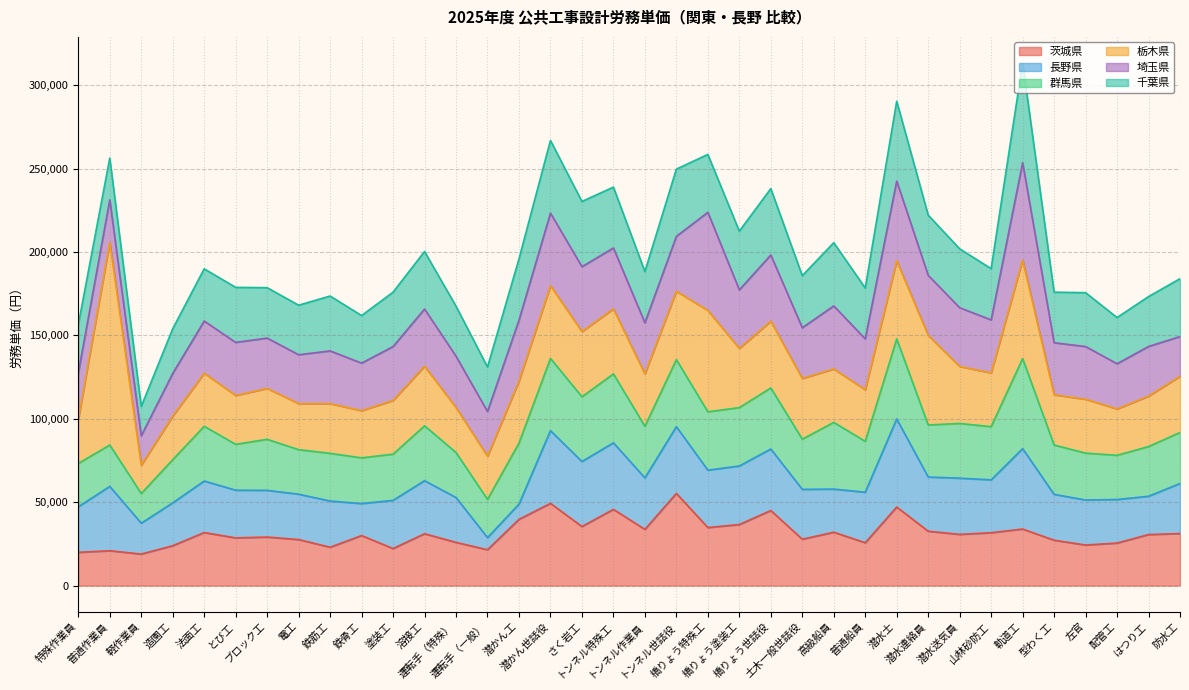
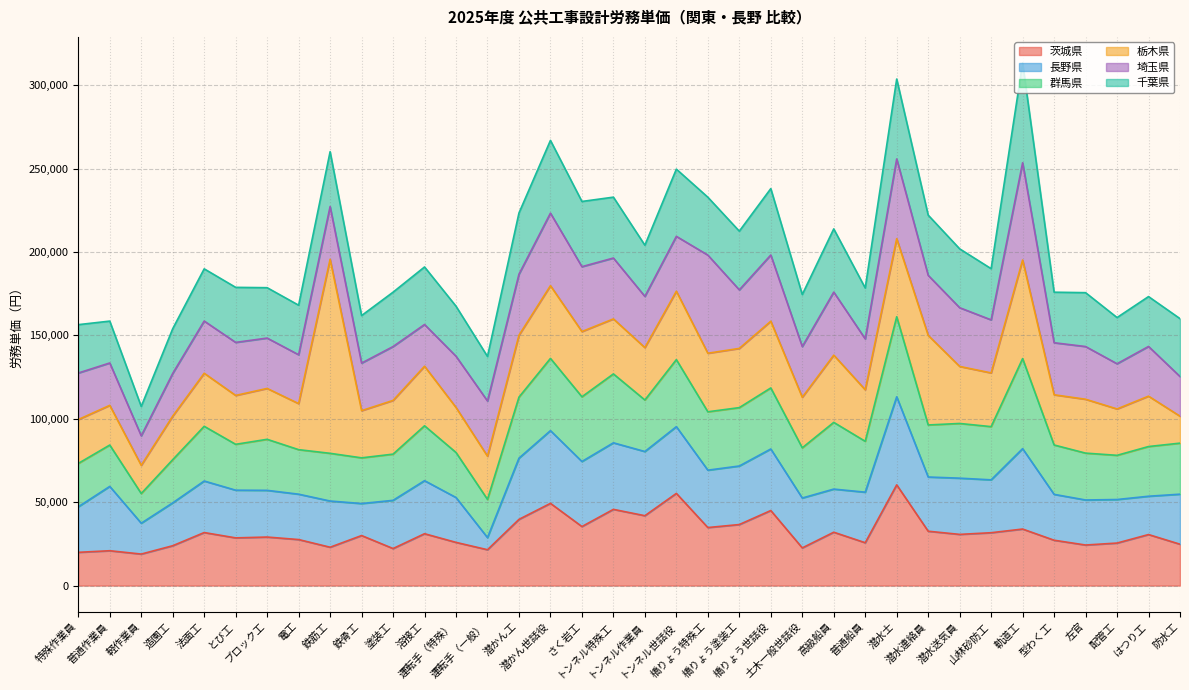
  {
    "茨城県": {
      "特殊作業員": "20,000",
      "普通作業員": "21,000",
      "軽作業員": "19,000",
      "造園工": "24,000",
      "法面工": "32,000",
      "とび工": "29,000",
      "ブロック工": "29,000",
      "電工": "28,000",
      "鉄筋工": "23,000",
      "鉄骨工": "30,000",
      "塗装工": "22,000",
      "溶接工": "31,000",
      "運転手（特殊）": "26,000",
      "運転手（一般）": "22,000",
      "潜かん工": "40,000",
      "潜かん世話役": "49,000",
      "さく岩工": "35,000",
      "トンネル特殊工": "46,000",
-     "トンネル作業員": "34,000",
+     "トンネル作業員": "42,000",
      "トンネル世話役": "55,000",
      "橋りょう特殊工": "35,000",
      "橋りょう塗装工": "37,000",
      "橋りょう世話役": "45,000",
-     "土木一般世話役": "28,000",
+     "土木一般世話役": "23,000",
      "高級船員": "32,000",
      "普通船員": "26,000",
-     "潜水士": "47,000",
+     "潜水士": "60,000",
      "潜水連絡員": "33,000",
      "潜水送気員": "31,000",
      "山林砂防工": "32,000",
      "軌道工": "34,000",
      "型わく工": "27,000",
      "左官": "24,000",
      "配管工": "26,000",
      "はつり工": "31,000",
-     "防水工": "31,000"
+     "防水工": "25,000"
    },
    "長野県": {
      "特殊作業員": "27,000",
      "普通作業員": "39,000",
      "軽作業員": "19,000",
      "造園工": "26,000",
      "法面工": "31,000",
      "とび工": "29,000",
      "ブロック工": "28,000",
      "電工": "27,000",
      "鉄筋工": "28,000",
      "鉄骨工": "19,000",
      "塗装工": "29,000",
      "溶接工": "32,000",
      "運転手（特殊）": "27,000",
      "運転手（一般）": "7,000",
-     "潜かん工": "9,000",
+     "潜かん工": "37,000",
      "潜かん世話役": "44,000",
      "さく岩工": "39,000",
      "トンネル特殊工": "40,000",
-     "トンネル作業員": "31,000",
+     "トンネル作業員": "38,000",
      "トンネル世話役": "40,000",
      "橋りょう特殊工": "34,000",
      "橋りょう塗装工": "35,000",
      "橋りょう世話役": "37,000",
      "土木一般世話役": "30,000",
      "高級船員": "26,000",
      "普通船員": "30,000",
      "潜水士": "53,000",
      "潜水連絡員": "33,000",
      "潜水送気員": "34,000",
      "山林砂防工": "32,000",
      "軌道工": "48,000",
      "型わく工": "28,000",
      "左官": "27,000",
      "配管工": "26,000",
      "はつり工": "23,000",
      "防水工": "30,000"
    },
    "栃木県": {
      "特殊作業員": "26,000",
-     "普通作業員": "122,000",
+     "普通作業員": "24,000",
      "軽作業員": "17,000",
      "造園工": "26,000",
      "法面工": "32,000",
      "とび工": "29,000",
      "ブロック工": "31,000",
      "電工": "28,000",
-     "鉄筋工": "30,000",
+     "鉄筋工": "116,000",
      "鉄骨工": "28,000",
      "塗装工": "32,000",
      "溶接工": "36,000",
      "運転手（特殊）": "27,000",
      "運転手（一般）": "26,000",
      "潜かん工": "37,000",
      "潜かん世話役": "44,000",
      "さく岩工": "39,000",
-     "トンネル特殊工": "39,000",
+     "トンネル特殊工": "33,000",
      "トンネル作業員": "31,000",
      "トンネル世話役": "41,000",
-     "橋りょう特殊工": "61,000",
+     "橋りょう特殊工": "35,000",
      "橋りょう塗装工": "36,000",
      "橋りょう世話役": "40,000",
-     "土木一般世話役": "36,000",
-     "高級船員": "32,000",
+     "土木一般世話役": "30,000",
+     "高級船員": "40,000",
      "普通船員": "31,000",
      "潜水士": "47,000",
      "潜水連絡員": "54,000",
      "潜水送気員": "34,000",
      "山林砂防工": "32,000",
      "軌道工": "59,000",
      "型わく工": "30,000",
      "左官": "32,000",
      "配管工": "28,000",
      "はつり工": "30,000",
-     "防水工": "34,000"
+     "防水工": "16,000"
    },
    "埼玉県": {
      "特殊作業員": "28,000",
      "普通作業員": "25,000",
      "軽作業員": "18,000",
      "造園工": "26,000",
      "法面工": "31,000",
      "とび工": "32,000",
      "ブロック工": "30,000",
      "電工": "29,000",
      "鉄筋工": "32,000",
      "鉄骨工": "29,000",
      "塗装工": "32,000",
-     "溶接工": "34,000",
+     "溶接工": "25,000",
      "運転手（特殊）": "31,000",
-     "運転手（一般）": "27,000",
+     "運転手（一般）": "33,000",
      "潜かん工": "37,000",
      "潜かん世話役": "44,000",
      "さく岩工": "39,000",
      "トンネル特殊工": "37,000",
      "トンネル作業員": "31,000",
      "トンネル世話役": "33,000",
      "橋りょう特殊工": "59,000",
      "橋りょう塗装工": "35,000",
      "橋りょう世話役": "40,000",
      "土木一般世話役": "30,000",
      "高級船員": "38,000",
      "普通船員": "31,000",
      "潜水士": "48,000",
      "潜水連絡員": "36,000",
      "潜水送気員": "35,000",
      "山林砂防工": "32,000",
      "軌道工": "58,000",
      "型わく工": "31,000",
      "左官": "32,000",
      "配管工": "27,000",
      "はつり工": "30,000",
      "防水工": "24,000"
    }
  }
